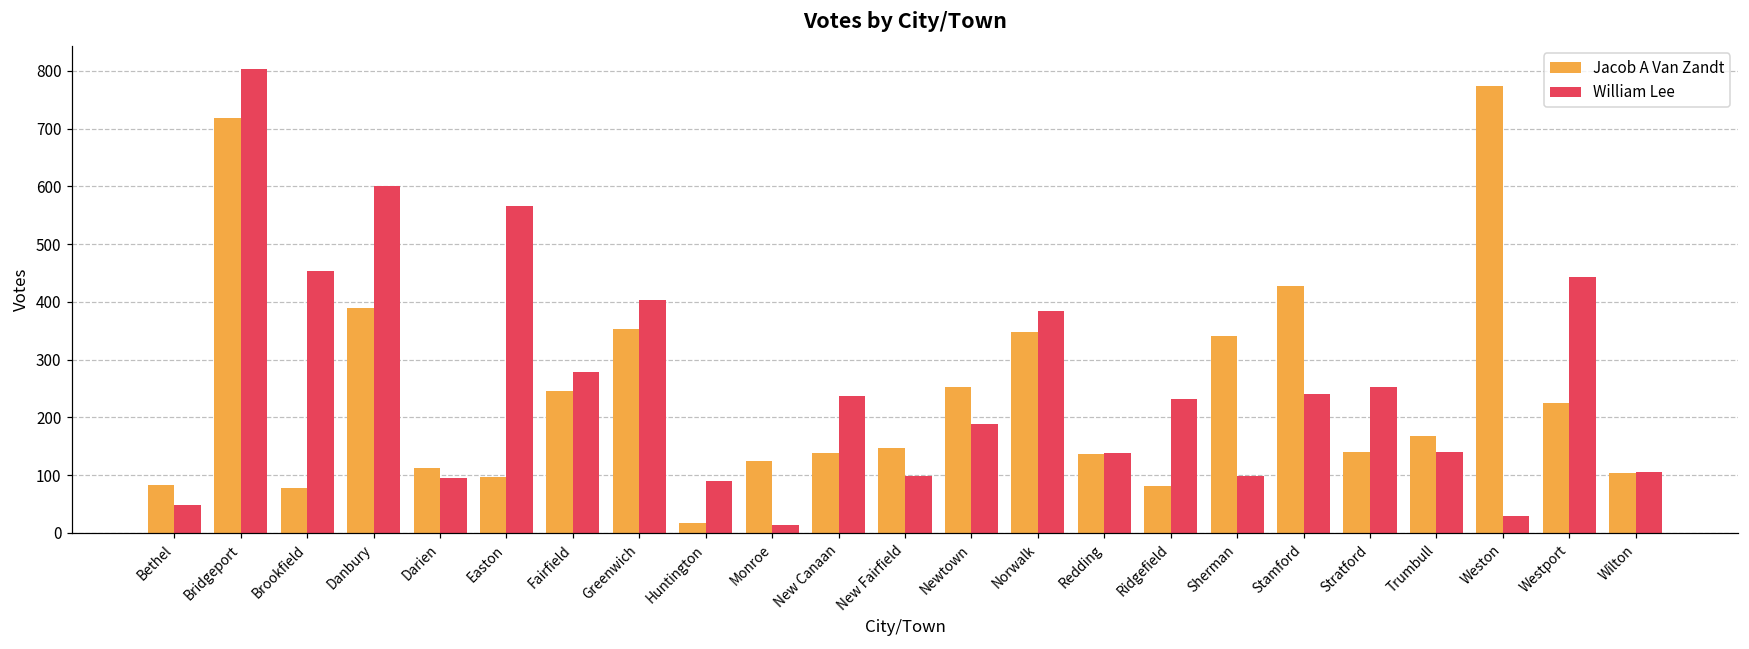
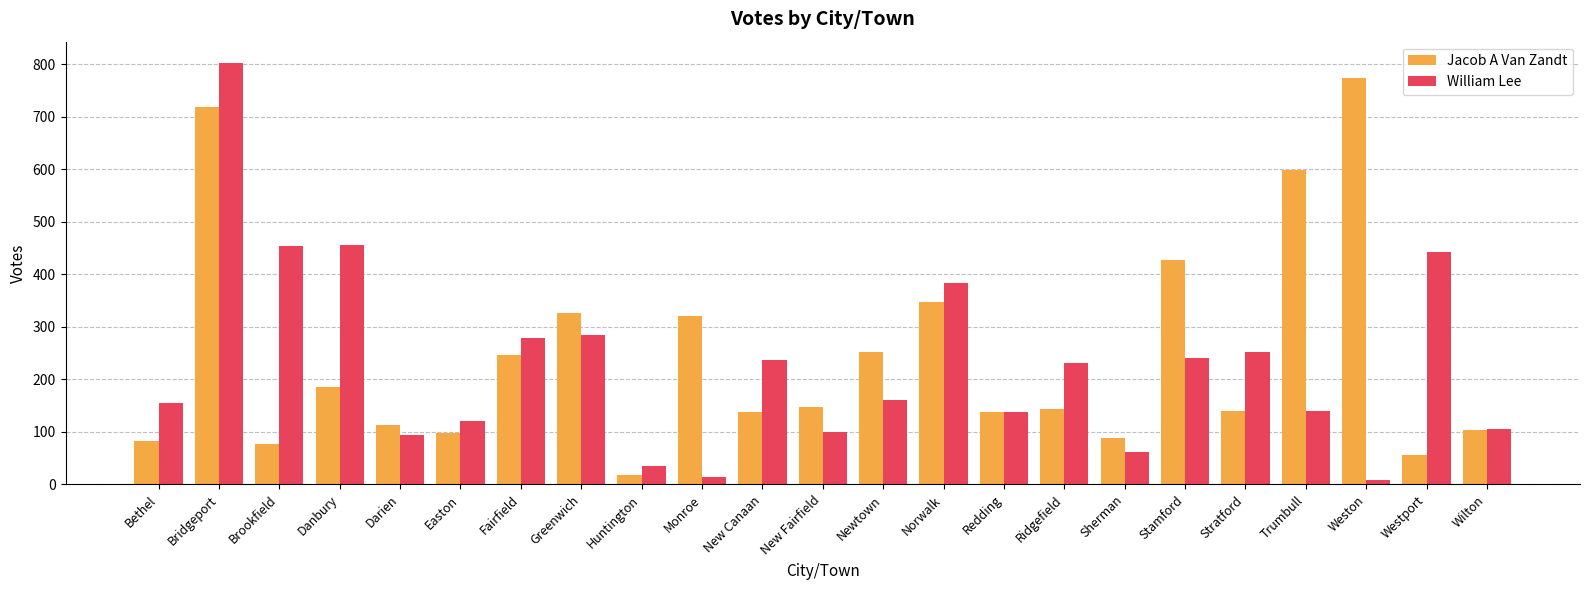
  {
    "Jacob A Van Zandt": {
      "Bethel": 80,
      "Bridgeport": 720,
      "Brookfield": 80,
-     "Danbury": 390,
+     "Danbury": 190,
      "Darien": 110,
      "Easton": 100,
      "Fairfield": 250,
-     "Greenwich": 350,
+     "Greenwich": 330,
      "Huntington": 20,
-     "Monroe": 120,
+     "Monroe": 320,
      "New Canaan": 140,
      "New Fairfield": 150,
      "Newtown": 250,
      "Norwalk": 350,
      "Redding": 140,
-     "Ridgefield": 80,
-     "Sherman": 340,
+     "Ridgefield": 140,
+     "Sherman": 90,
      "Stamford": 430,
      "Stratford": 140,
-     "Trumbull": 170,
+     "Trumbull": 600,
      "Weston": 770,
-     "Westport": 230,
+     "Westport": 60,
      "Wilton": 100
    },
    "William Lee": {
-     "Bethel": 50,
+     "Bethel": 160,
      "Bridgeport": 800,
      "Brookfield": 450,
-     "Danbury": 600,
+     "Danbury": 460,
      "Darien": 90,
-     "Easton": 570,
+     "Easton": 120,
      "Fairfield": 280,
-     "Greenwich": 400,
-     "Huntington": 90,
+     "Greenwich": 280,
+     "Huntington": 40,
      "Monroe": 10,
      "New Canaan": 240,
      "New Fairfield": 100,
-     "Newtown": 190,
+     "Newtown": 160,
      "Norwalk": 380,
      "Redding": 140,
      "Ridgefield": 230,
-     "Sherman": 100,
+     "Sherman": 60,
      "Stamford": 240,
      "Stratford": 250,
      "Trumbull": 140,
-     "Weston": 30,
+     "Weston": 10,
      "Westport": 440,
      "Wilton": 110
    }
  }
